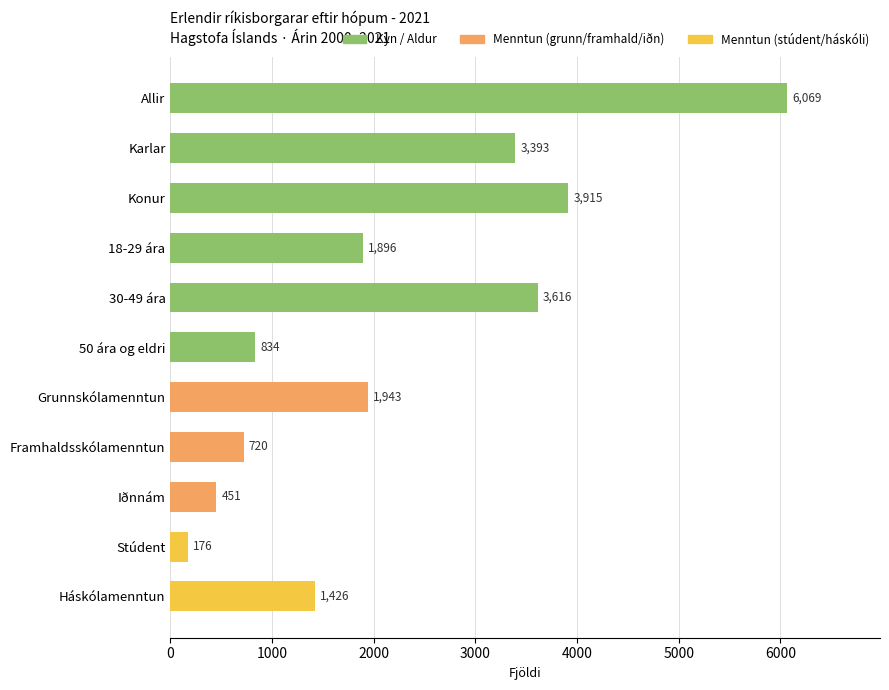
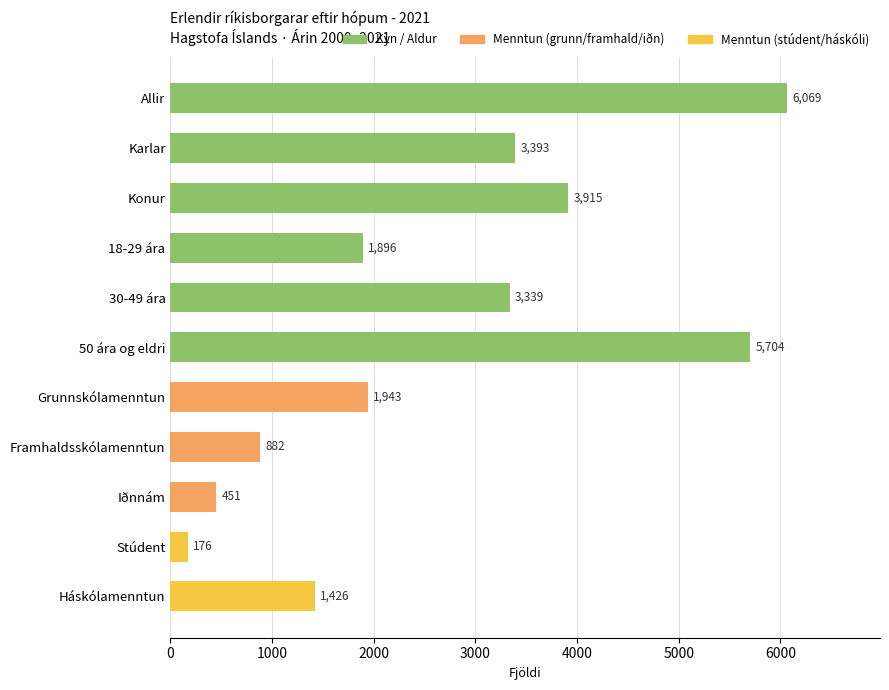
  {
    "Allir": "6,069",
    "Karlar": "3,393",
    "Konur": "3,915",
    "18-29 ára": "1,896",
-   "30-49 ára": "3,616",
-   "50 ára og eldri": "834",
+   "30-49 ára": "3,339",
+   "50 ára og eldri": "5,704",
    "Grunnskólamenntun": "1,943",
-   "Framhaldsskólamenntun": "720",
+   "Framhaldsskólamenntun": "882",
    "Iðnnám": "451",
    "Stúdent": "176",
    "Háskólamenntun": "1,426"
  }
